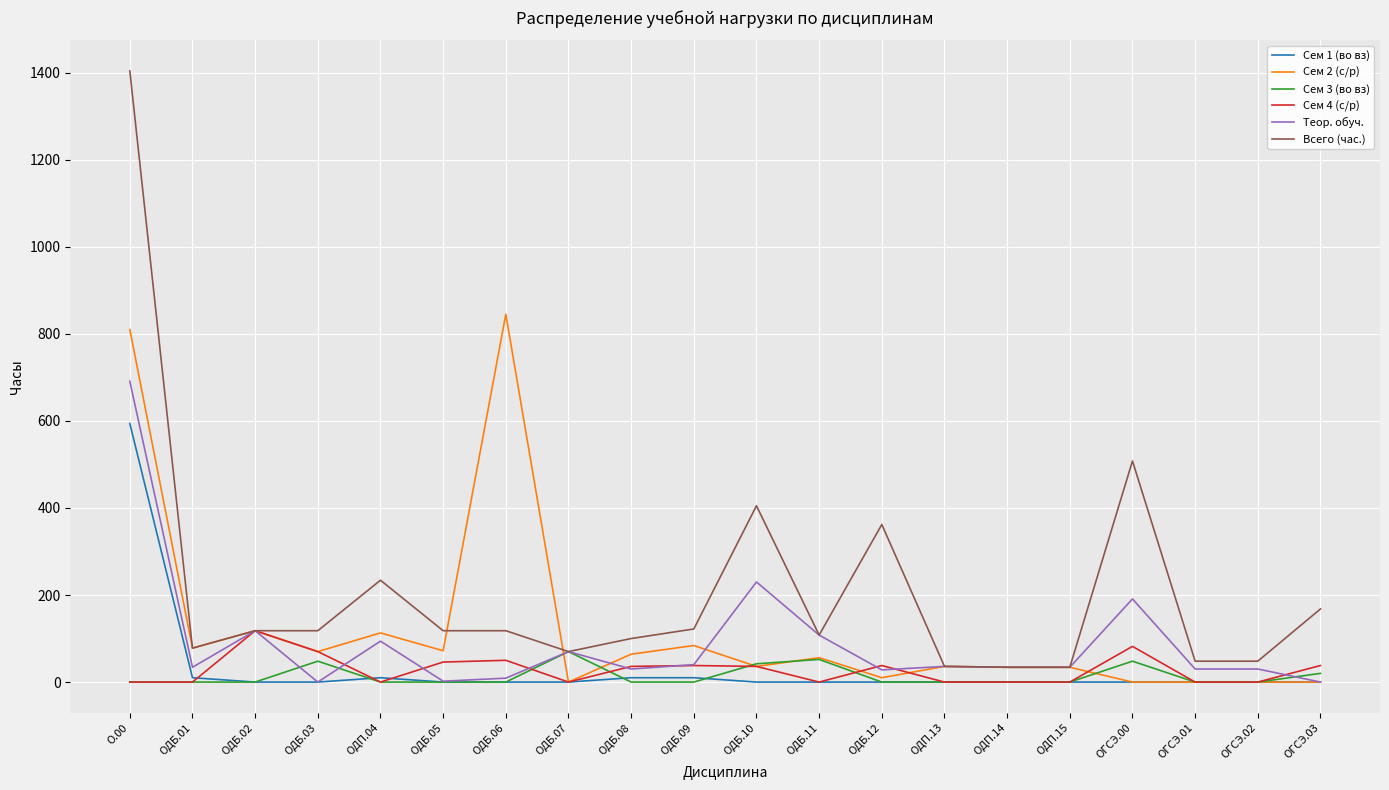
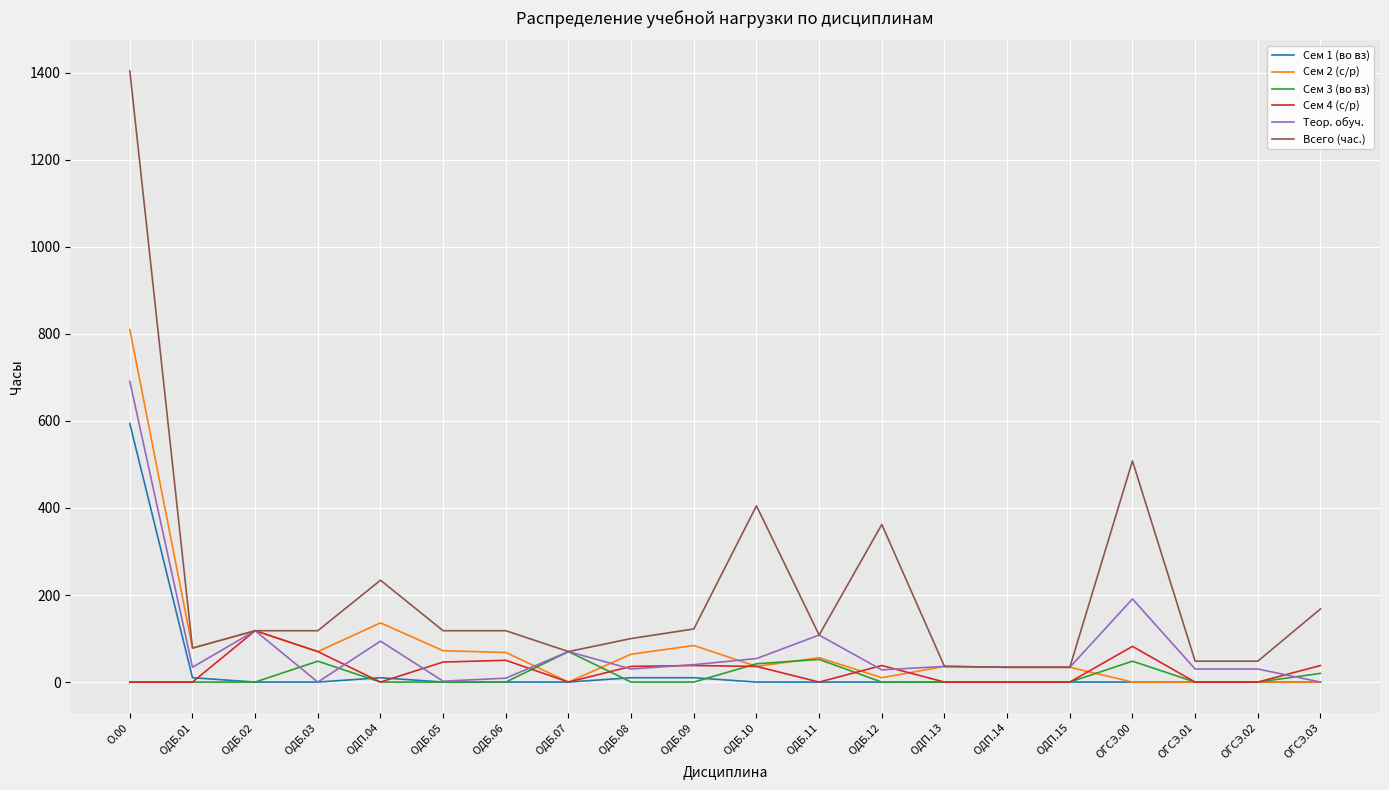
  {
    "Сем 1 (во вз)": {
      "О.00": 590,
      "ОДБ.01": 10,
      "ОДП.04": 10,
      "ОДБ.08": 10,
      "ОДБ.09": 10,
      "ОДБ.10": 0
    },
    "Сем 2 (с/р)": {
      "О.00": 810,
-     "ОДП.04": 110,
+     "ОДП.04": 140,
      "ОДБ.05": 70,
-     "ОДБ.06": 850,
+     "ОДБ.06": 70,
      "ОДБ.08": 60,
      "ОДБ.09": 80,
      "ОДБ.12": 10
    },
    "Сем 3 (во вз)": {
      "ОДБ.03": 50,
      "ОДБ.08": 0,
      "ОДБ.09": 0,
      "ОДБ.10": 40,
      "ОГСЭ.00": 50,
      "ОГСЭ.03": 20
    },
    "Сем 4 (с/р)": {
      "ОДБ.05": 50,
      "ОДБ.06": 50,
      "ОДБ.08": 40,
      "ОДБ.12": 40,
      "ОГСЭ.00": 80,
      "ОГСЭ.03": 40
    },
    "Теор. обуч.": {
      "О.00": 690,
      "ОДБ.01": 30,
      "ОДП.04": 90,
      "ОДБ.06": 10,
      "ОДБ.08": 30,
-     "ОДБ.10": 230,
+     "ОДБ.10": 50,
      "ОДБ.12": 30,
      "ОГСЭ.00": 190,
      "ОГСЭ.01": 30,
      "ОГСЭ.02": 30
    },
    "Всего (час.)": {
      "О.00": 1400,
      "ОДБ.03": 120,
      "ОДП.04": 230,
      "ОДБ.05": 120,
      "ОДБ.06": 120,
      "ОДБ.08": 100,
      "ОДБ.09": 120,
      "ОДБ.10": 410,
      "ОДБ.12": 360,
      "ОГСЭ.00": 510,
      "ОГСЭ.01": 50,
      "ОГСЭ.02": 50,
      "ОГСЭ.03": 170
    }
  }
